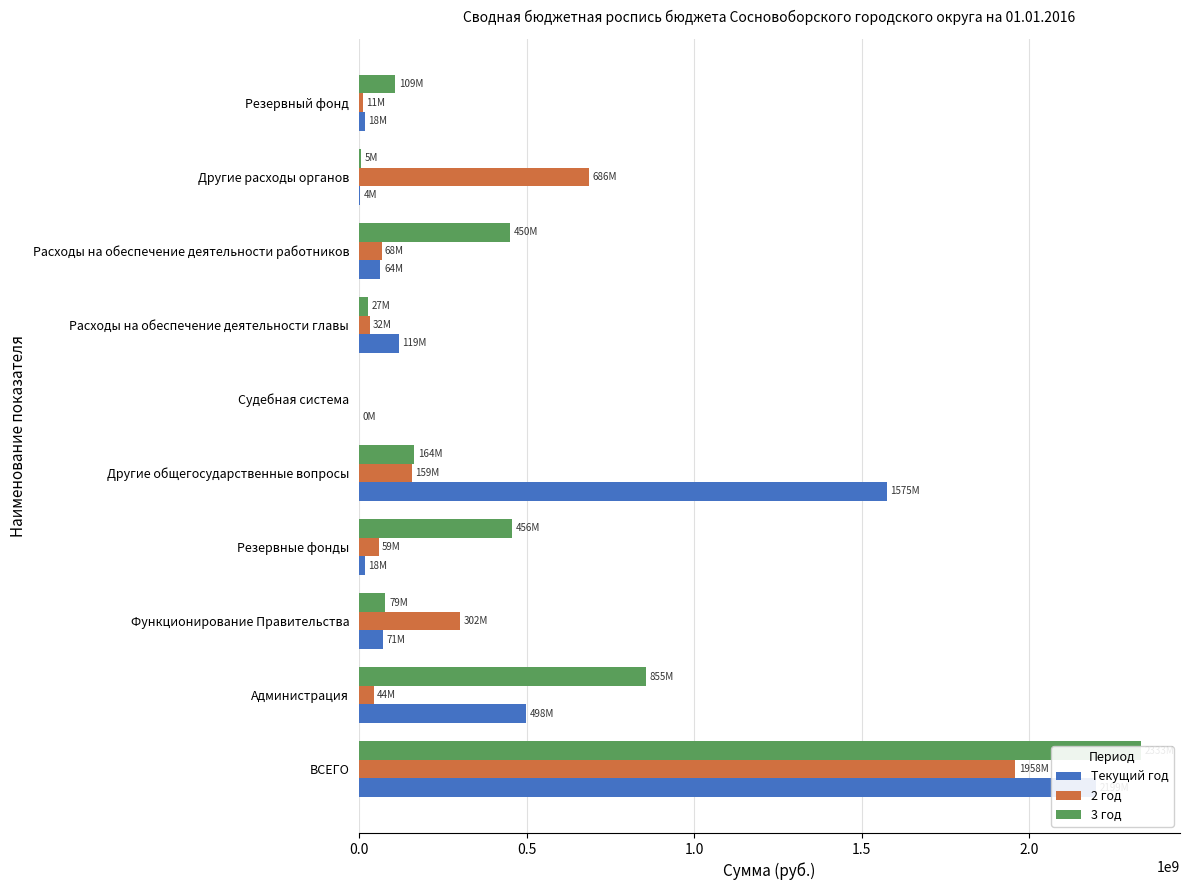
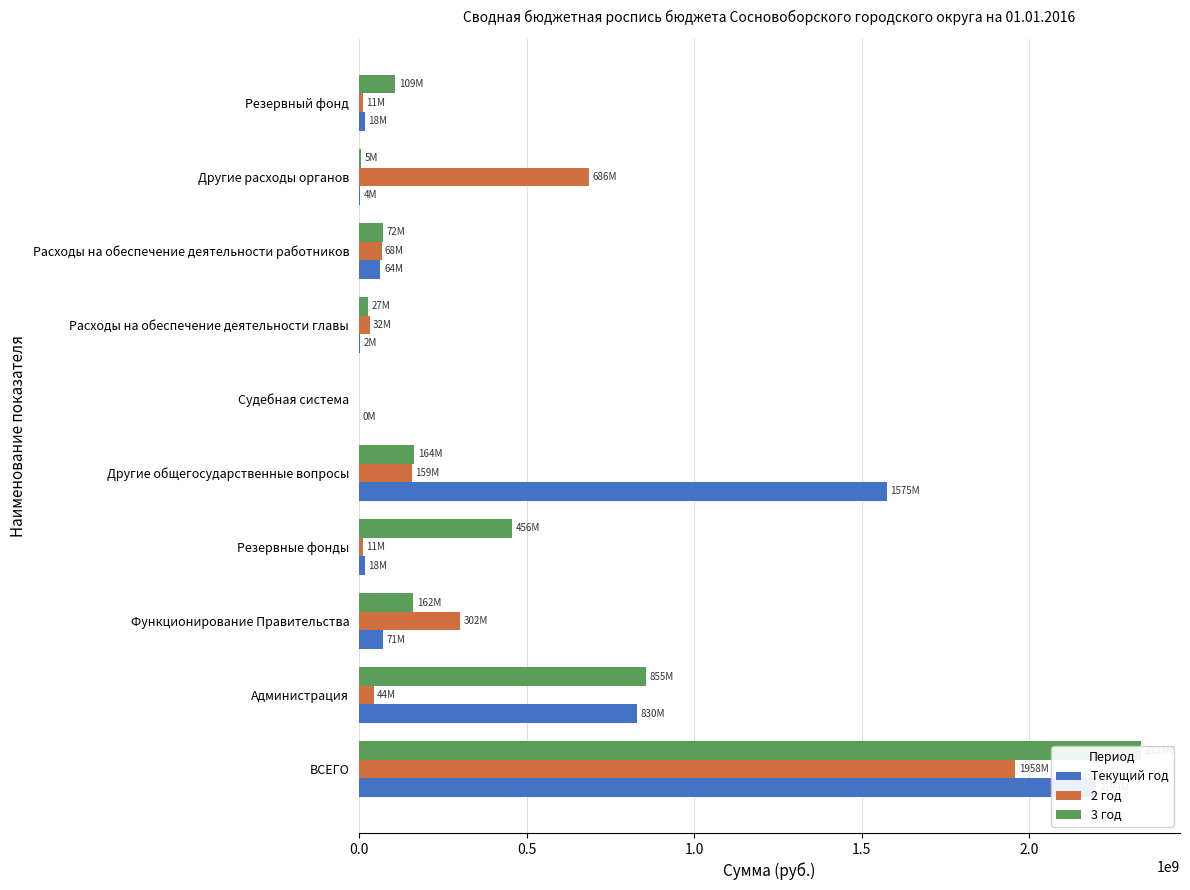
  {
    "Текущий год": {
      "Резервный фонд": "18M",
      "Другие расходы органов": "4M",
      "Расходы на обеспечение деятельности работников": "64M",
-     "Расходы на обеспечение деятельности главы": "119M",
+     "Расходы на обеспечение деятельности главы": "2M",
      "Другие общегосударственные вопросы": "1575M",
      "Резервные фонды": "18M",
      "Функционирование Правительства": "71M",
-     "Администрация": "498M"
+     "Администрация": "830M"
    },
    "2 год": {
      "Резервный фонд": "11M",
      "Другие расходы органов": "686M",
      "Расходы на обеспечение деятельности работников": "68M",
      "Расходы на обеспечение деятельности главы": "32M",
      "Судебная система": "0M",
      "Другие общегосударственные вопросы": "159M",
-     "Резервные фонды": "59M",
+     "Резервные фонды": "11M",
      "Функционирование Правительства": "302M",
      "Администрация": "44M",
      "ВСЕГО": "1958M"
    },
    "3 год": {
      "Резервный фонд": "109M",
      "Другие расходы органов": "5M",
-     "Расходы на обеспечение деятельности работников": "450M",
+     "Расходы на обеспечение деятельности работников": "72M",
      "Расходы на обеспечение деятельности главы": "27M",
      "Другие общегосударственные вопросы": "164M",
      "Резервные фонды": "456M",
-     "Функционирование Правительства": "79M",
+     "Функционирование Правительства": "162M",
      "Администрация": "855M"
    }
  }
